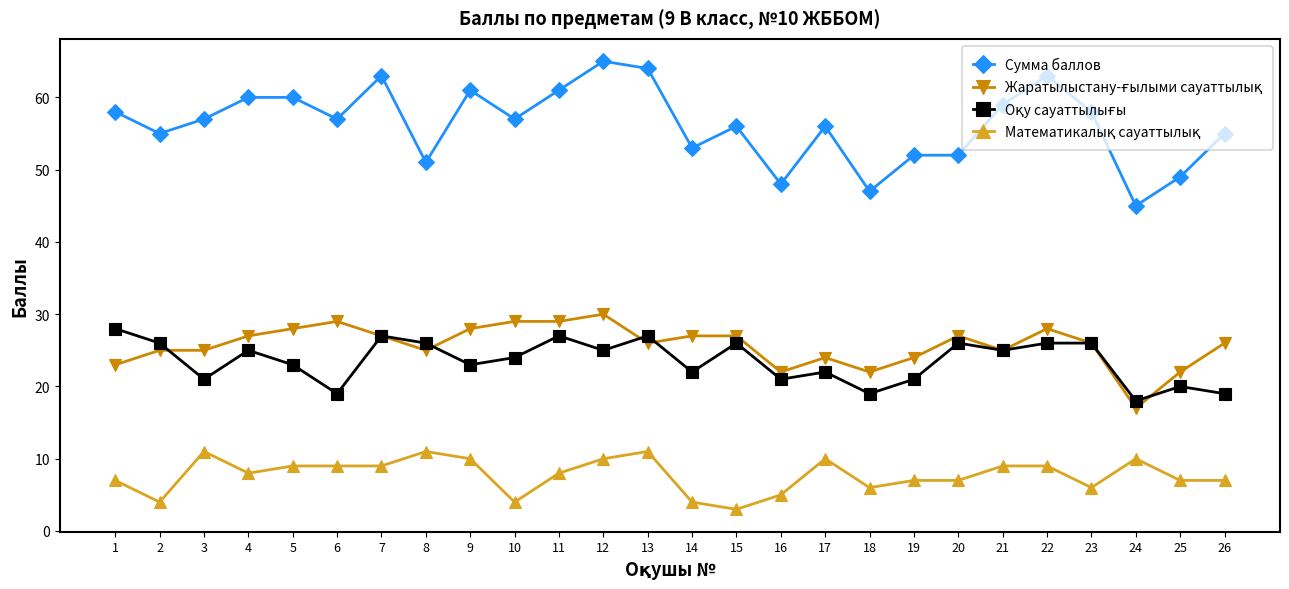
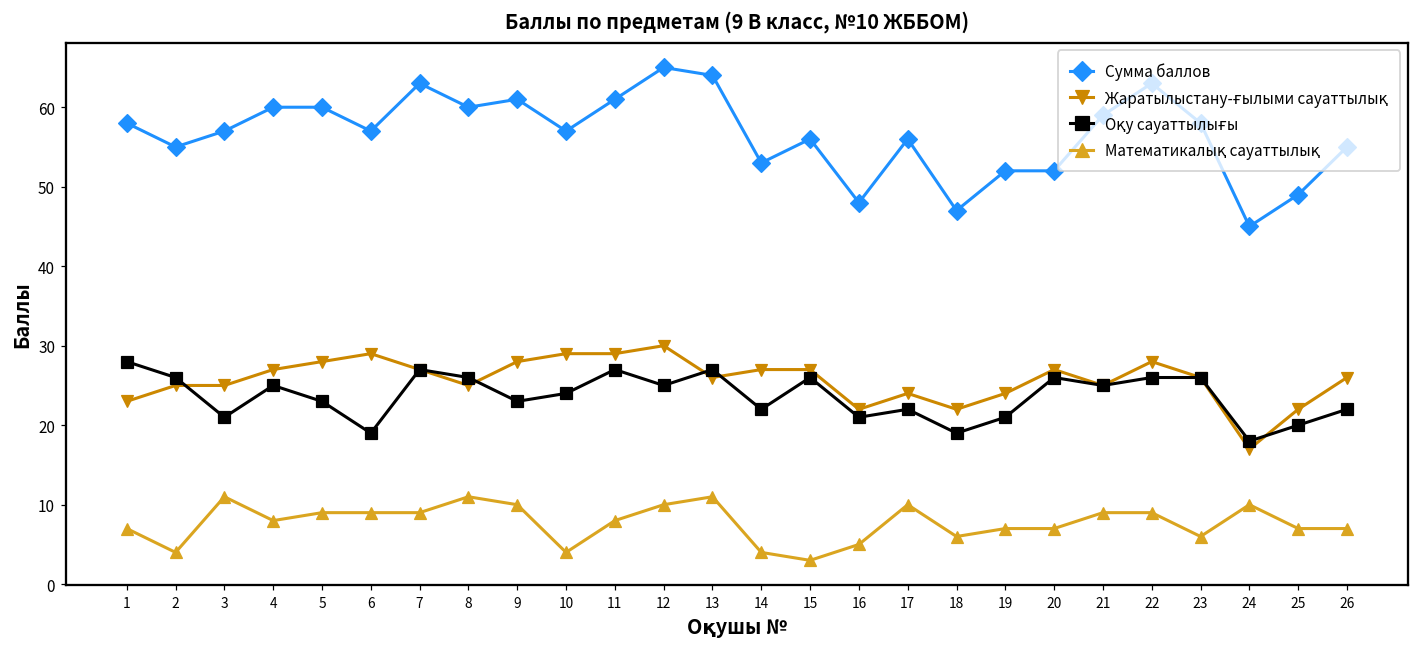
  {
    "Сумма баллов": {
      "1": 58,
      "2": 55,
      "3": 57,
      "4": 60,
      "5": 60,
      "6": 57,
      "7": 63,
-     "8": 51,
+     "8": 60,
      "9": 61,
      "10": 57,
      "11": 61,
      "12": 65,
      "13": 64,
      "14": 53,
      "15": 56,
      "16": 48,
      "17": 56,
      "18": 47,
      "19": 52,
      "20": 52,
      "24": 45,
      "25": 49
    },
    "Оқу сауаттылығы": {
      "1": 28,
      "2": 26,
      "3": 21,
      "4": 25,
      "5": 23,
      "6": 19,
      "8": 26,
      "9": 23,
      "10": 24,
      "11": 27,
      "12": 25,
      "13": 27,
      "14": 22,
      "15": 26,
      "16": 21,
      "17": 22,
      "18": 19,
      "19": 21,
      "20": 26,
      "22": 26,
      "24": 18,
      "25": 20,
-     "26": 19
+     "26": 22
    }
  }
